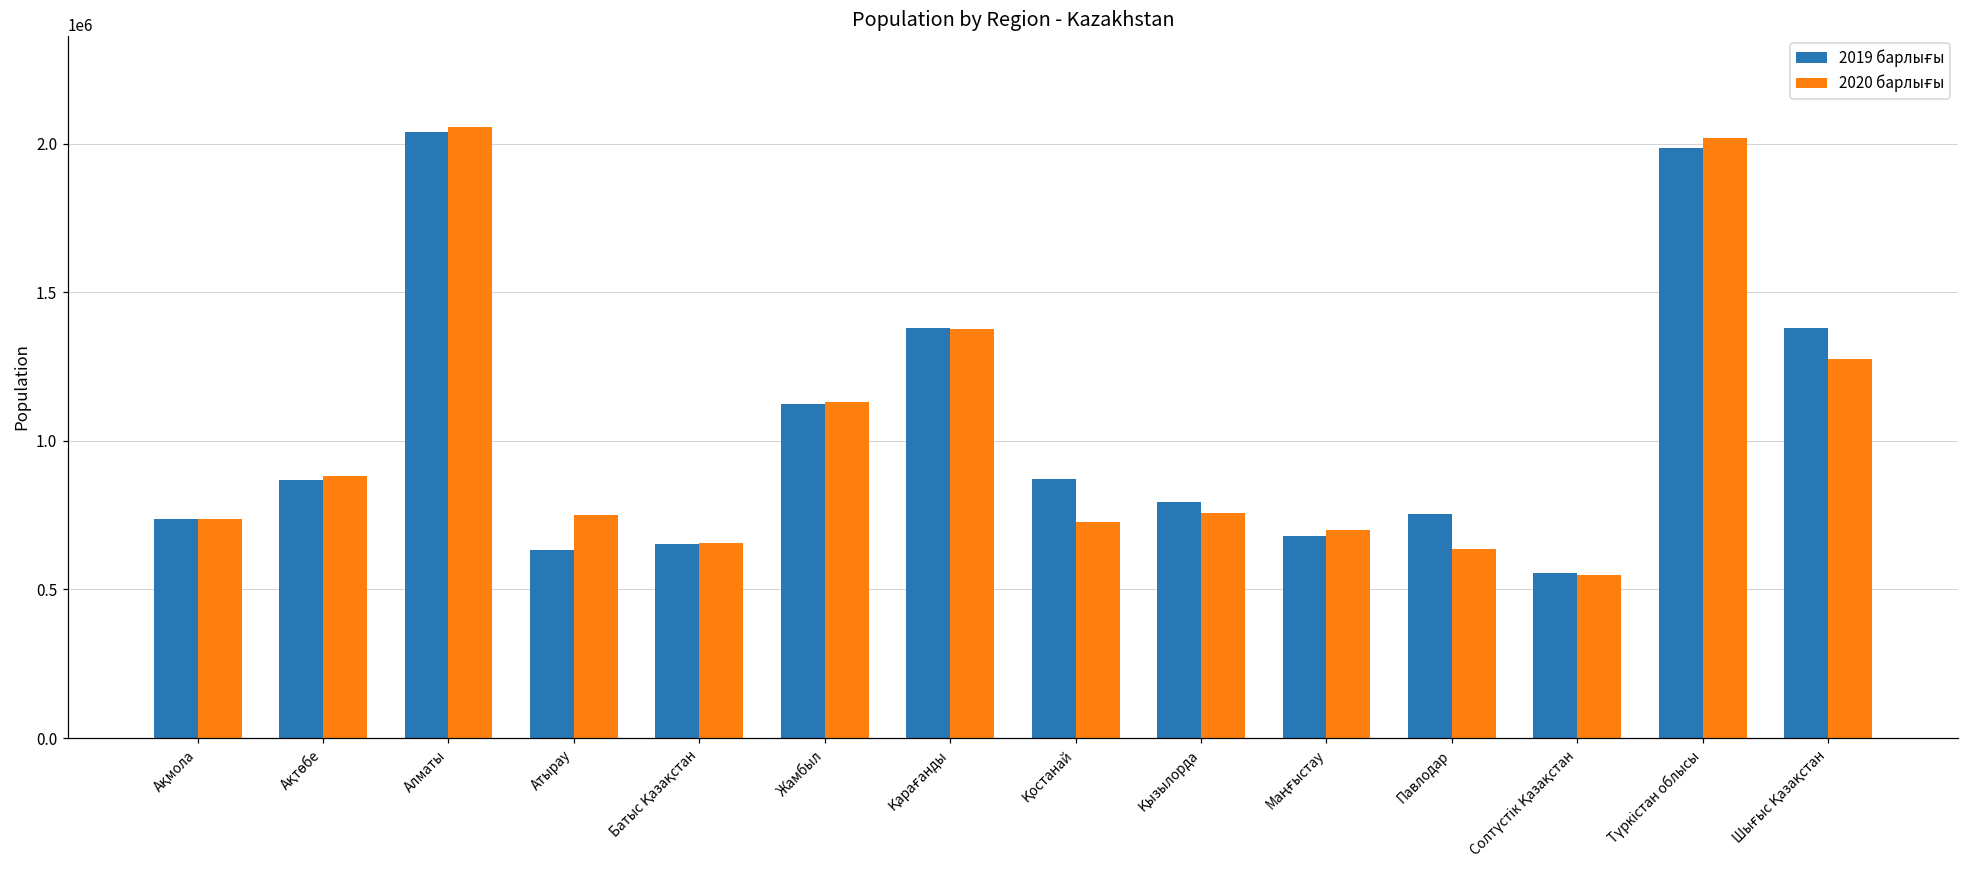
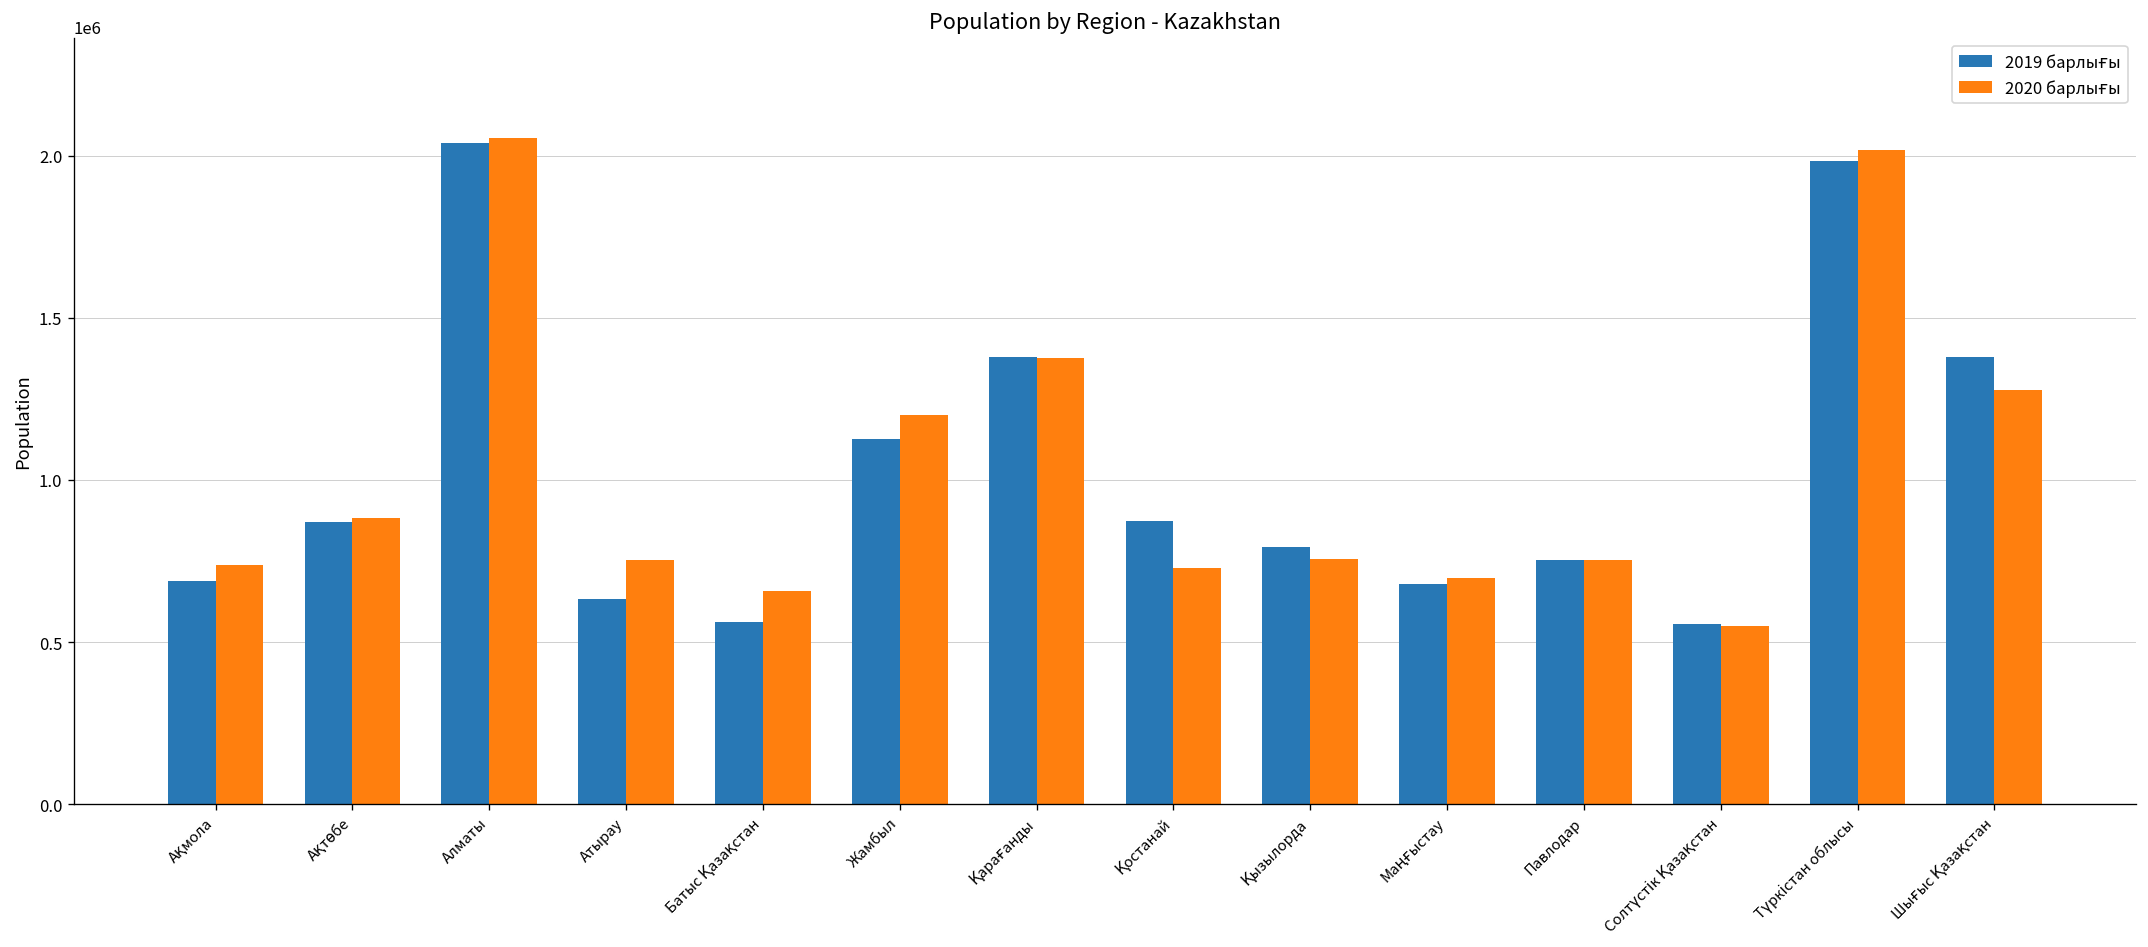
  {
    "2019 барлығы": {
-     "Ақмола": 740000,
+     "Ақмола": 690000,
      "Ақтөбе": 870000,
      "Алматы": 2040000,
      "Атырау": 630000,
-     "Батыс Қазақстан": 650000,
+     "Батыс Қазақстан": 560000,
      "Жамбыл": 1130000,
      "Қарағанды": 1380000,
      "Қостанай": 870000,
      "Қызылорда": 790000,
      "Маңғыстау": 680000,
      "Павлодар": 750000,
      "Солтүстік Қазақстан": 550000,
      "Түркістан облысы": 1980000,
      "Шығыс Қазақстан": 1380000
    },
    "2020 барлығы": {
      "Ақмола": 740000,
      "Ақтөбе": 880000,
      "Алматы": 2060000,
      "Атырау": 750000,
      "Батыс Қазақстан": 660000,
-     "Жамбыл": 1130000,
+     "Жамбыл": 1200000,
      "Қарағанды": 1380000,
      "Қостанай": 730000,
      "Қызылорда": 760000,
      "Маңғыстау": 700000,
-     "Павлодар": 630000,
+     "Павлодар": 750000,
      "Солтүстік Қазақстан": 550000,
      "Түркістан облысы": 2020000,
      "Шығыс Қазақстан": 1280000
    }
  }
